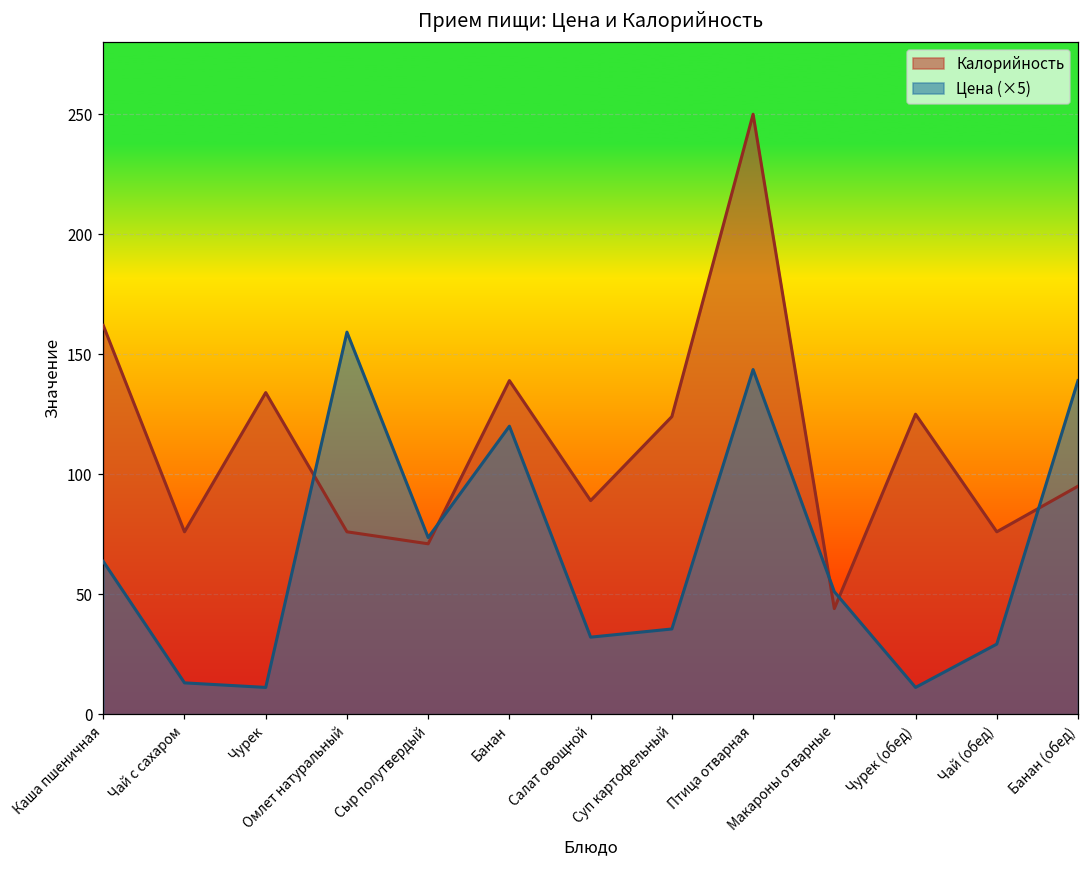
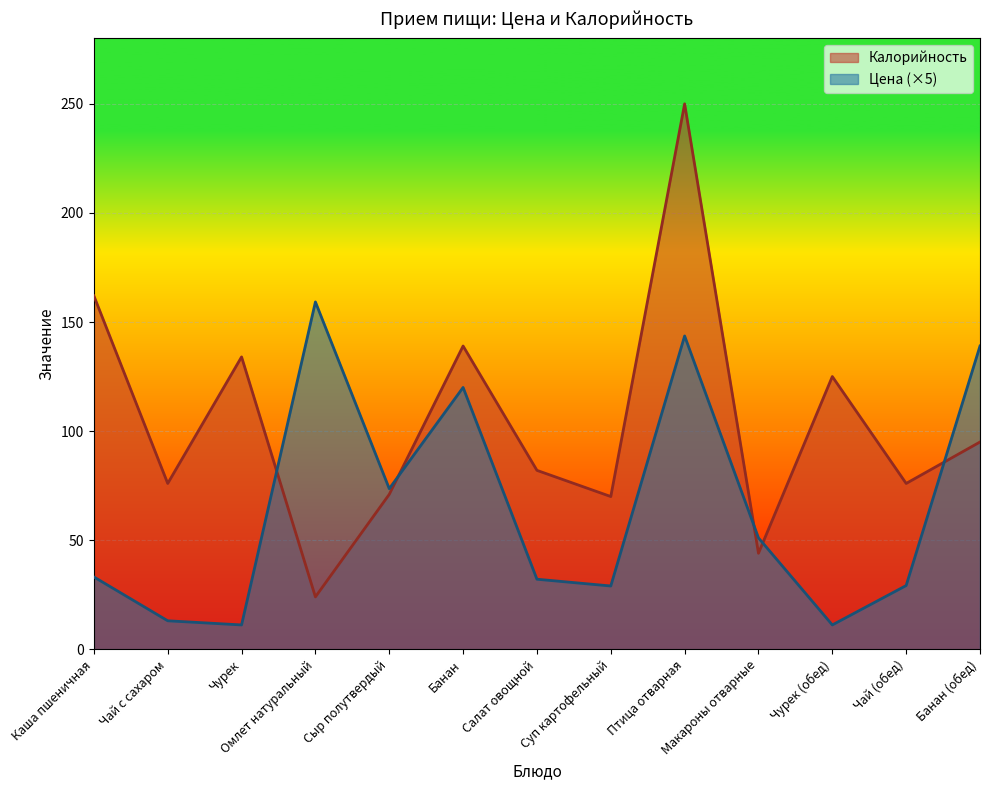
  {
    "Калорийность": {
      "Каша пшеничная": 162,
      "Чай с сахаром": 76,
      "Чурек": 134,
-     "Омлет натуральный": 76,
+     "Омлет натуральный": 24,
      "Сыр полутвердый": 71,
      "Банан": 139,
-     "Салат овощной": 89,
-     "Суп картофельный": 124,
+     "Салат овощной": 82,
+     "Суп картофельный": 70,
      "Птица отварная": 250,
      "Макароны отварные": 44,
      "Чурек (обед)": 125,
      "Чай (обед)": 76,
      "Банан (обед)": 95
    },
    "Цена (×5)": {
-     "Каша пшеничная": 64,
+     "Каша пшеничная": 33,
      "Чай с сахаром": 13,
      "Чурек": 11,
      "Омлет натуральный": 159,
      "Сыр полутвердый": 74,
      "Банан": 120,
      "Салат овощной": 32,
-     "Суп картофельный": 36,
+     "Суп картофельный": 29,
      "Птица отварная": 144,
      "Макароны отварные": 51,
      "Чурек (обед)": 11,
      "Чай (обед)": 29,
      "Банан (обед)": 139
    }
  }
